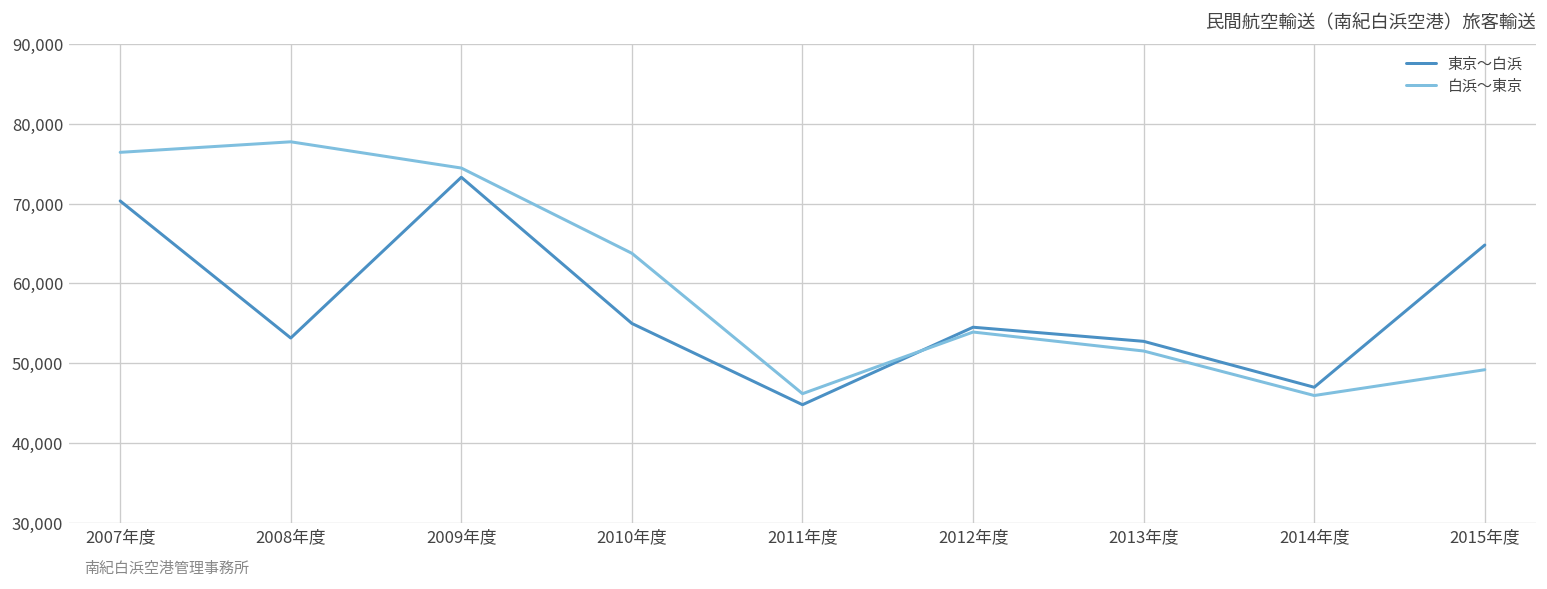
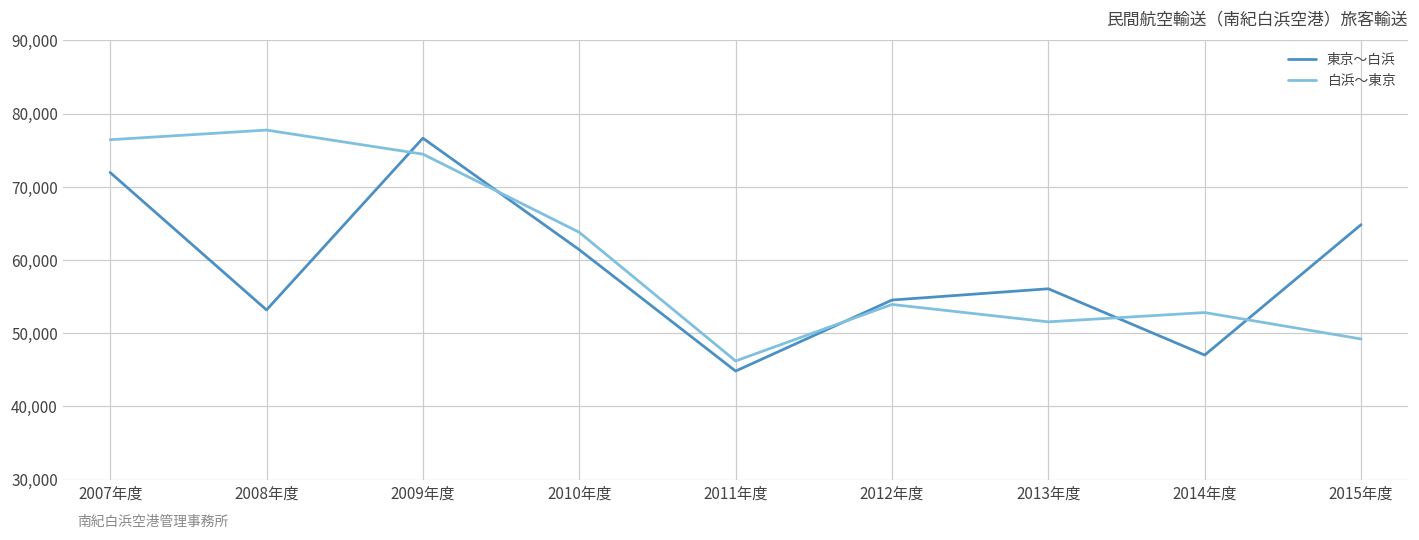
  {
    "東京～白浜": {
-     "2007年度": "70,000",
+     "2007年度": "72,000",
      "2008年度": "53,000",
-     "2009年度": "73,000",
-     "2010年度": "55,000",
+     "2009年度": "77,000",
+     "2010年度": "61,000",
      "2011年度": "45,000",
      "2012年度": "55,000",
-     "2013年度": "53,000",
+     "2013年度": "56,000",
      "2014年度": "47,000",
      "2015年度": "65,000"
    },
    "白浜～東京": {
      "2007年度": "76,000",
      "2008年度": "78,000",
      "2009年度": "74,000",
      "2010年度": "64,000",
      "2011年度": "46,000",
      "2012年度": "54,000",
      "2013年度": "52,000",
-     "2014年度": "46,000",
+     "2014年度": "53,000",
      "2015年度": "49,000"
    }
  }
